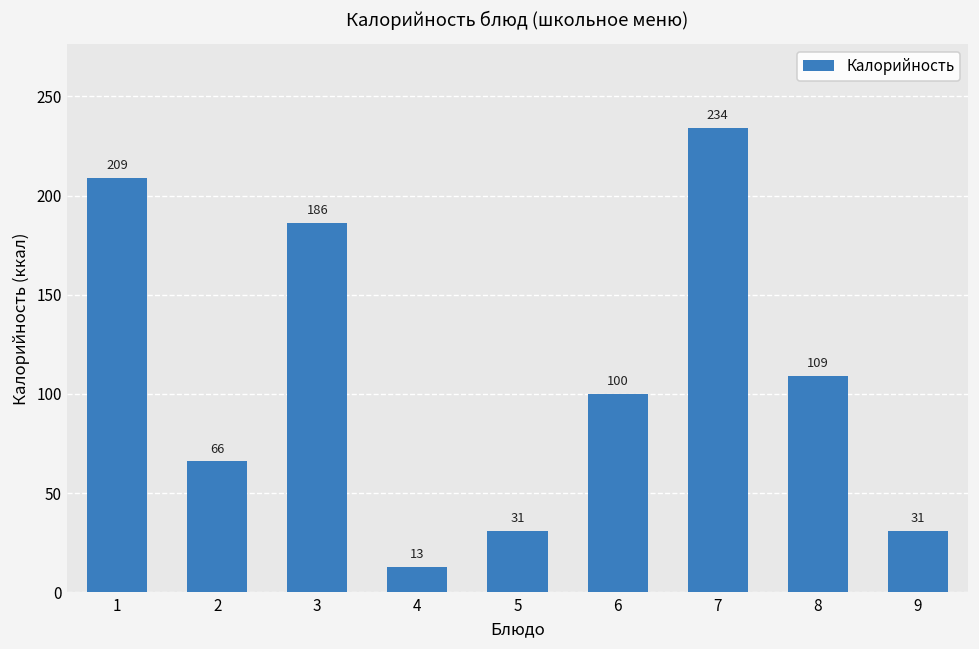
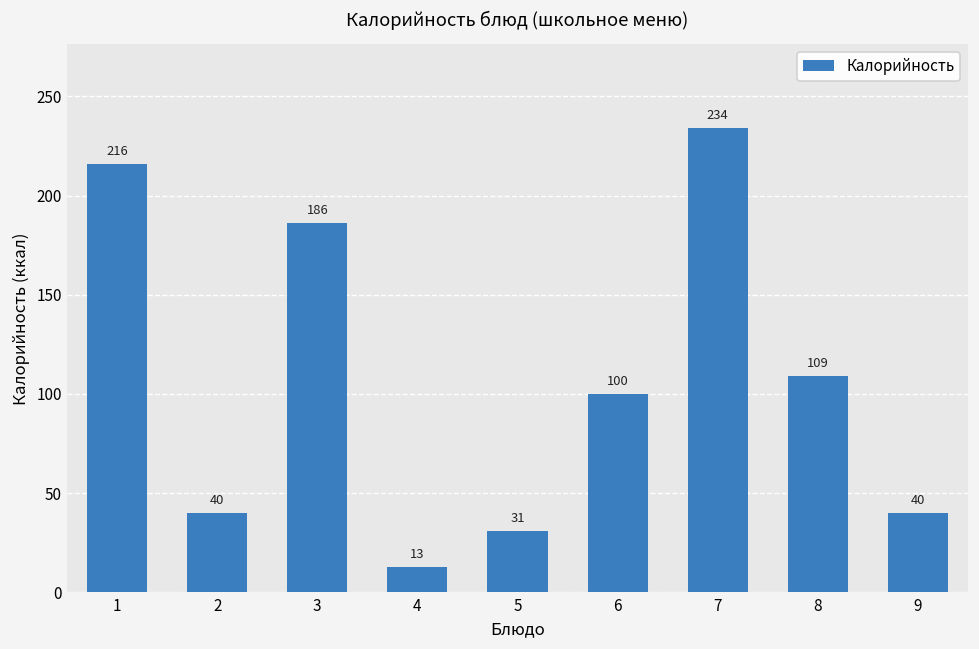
  {
-   "1": 209,
-   "2": 66,
+   "1": 216,
+   "2": 40,
    "3": 186,
    "4": 13,
    "5": 31,
    "6": 100,
    "7": 234,
    "8": 109,
-   "9": 31
+   "9": 40
  }
